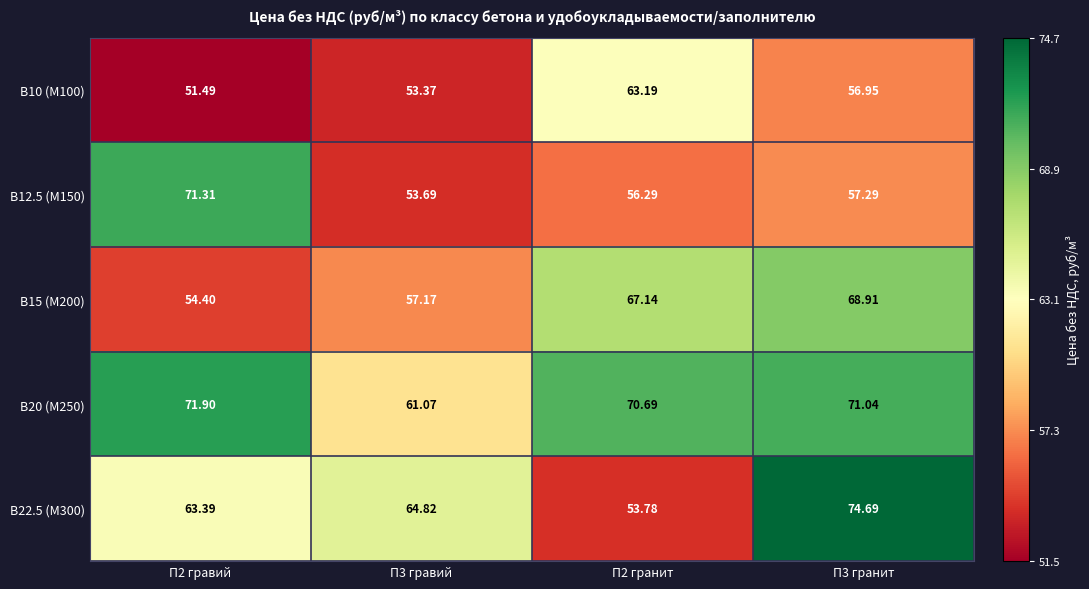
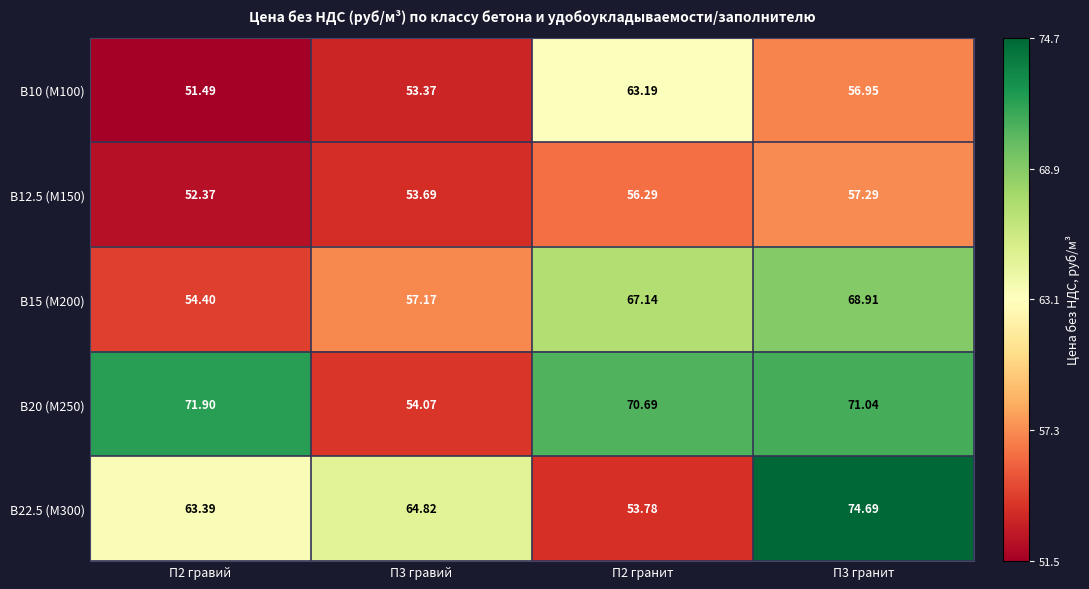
  {
    "В10 (М100)": {
      "П2 гравий": 51.49,
      "П3 гравий": 53.37,
      "П2 гранит": 63.19,
      "П3 гранит": 56.95
    },
    "В12.5 (М150)": {
-     "П2 гравий": 71.31,
+     "П2 гравий": 52.37,
      "П3 гравий": 53.69,
      "П2 гранит": 56.29,
      "П3 гранит": 57.29
    },
    "В15 (М200)": {
      "П2 гравий": 54.40,
      "П3 гравий": 57.17,
      "П2 гранит": 67.14,
      "П3 гранит": 68.91
    },
    "В20 (М250)": {
      "П2 гравий": 71.90,
-     "П3 гравий": 61.07,
+     "П3 гравий": 54.07,
      "П2 гранит": 70.69,
      "П3 гранит": 71.04
    },
    "В22.5 (М300)": {
      "П2 гравий": 63.39,
      "П3 гравий": 64.82,
      "П2 гранит": 53.78,
      "П3 гранит": 74.69
    }
  }
